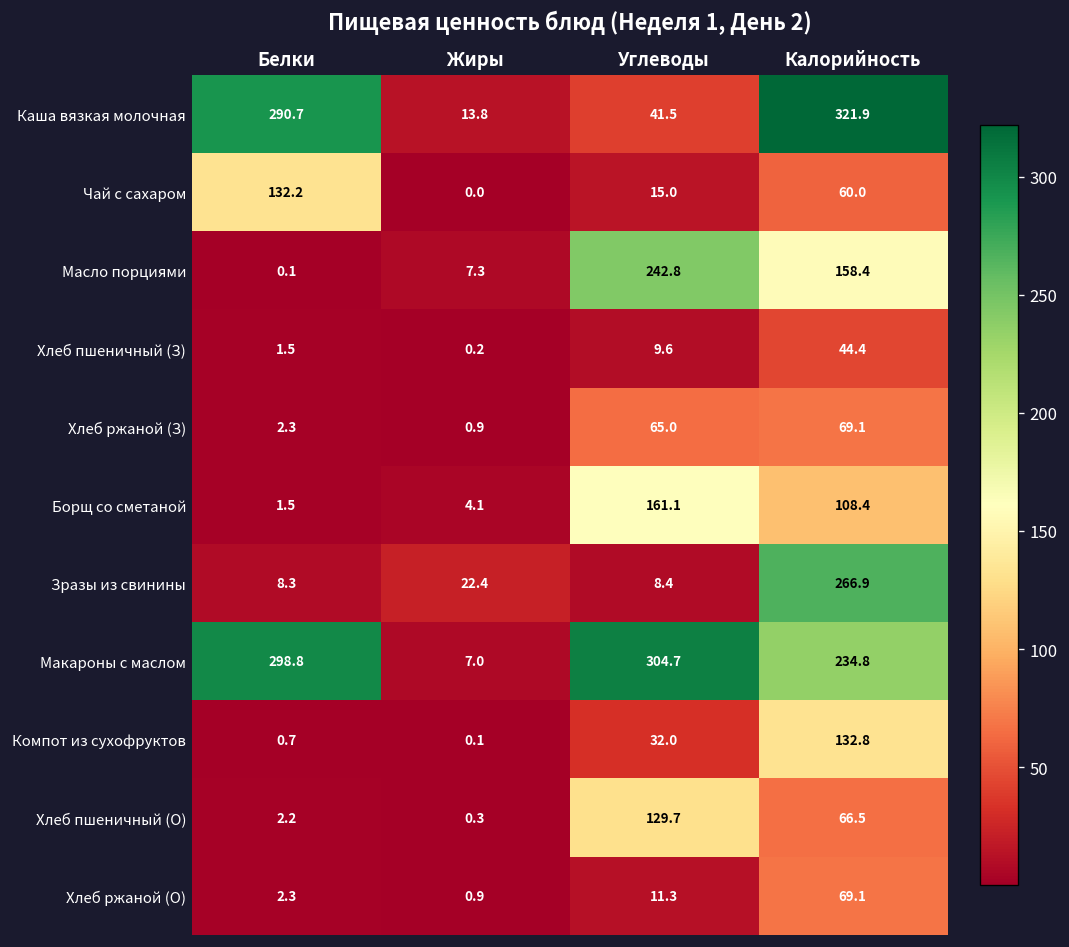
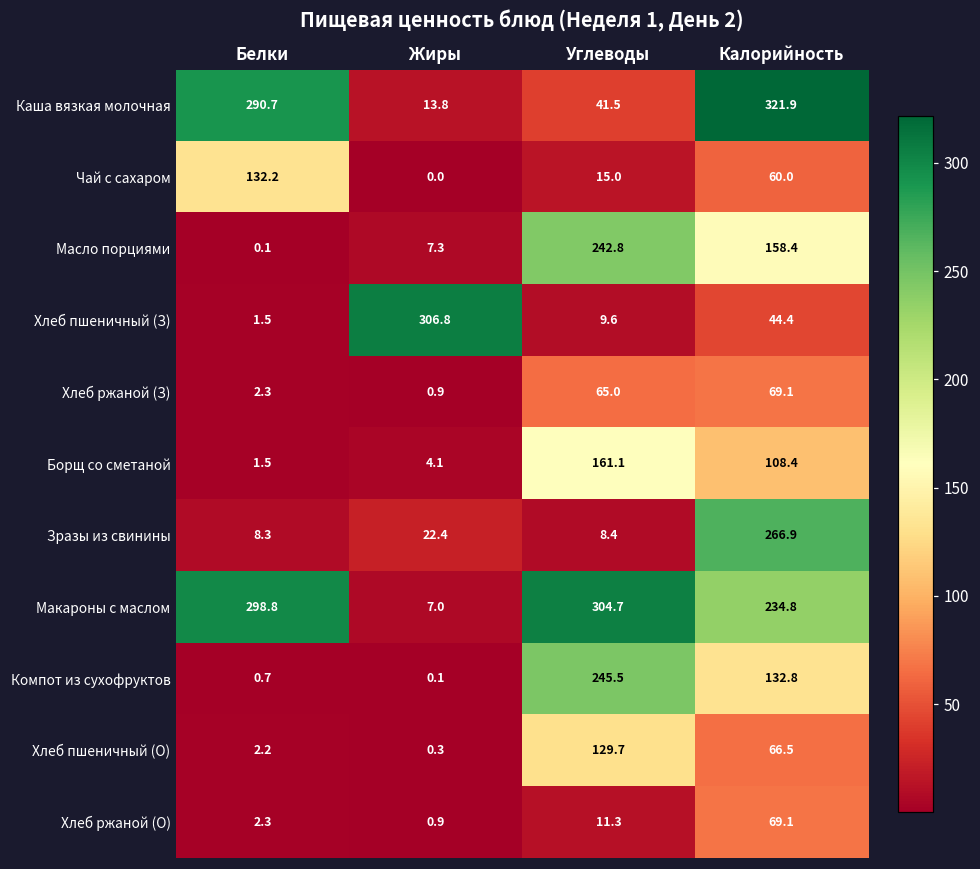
  {
    "Каша вязкая молочная": {
      "Белки": 290.7,
      "Жиры": 13.8,
      "Углеводы": 41.5,
      "Калорийность": 321.9
    },
    "Чай с сахаром": {
      "Белки": 132.2,
      "Жиры": 0.0,
      "Углеводы": 15.0,
      "Калорийность": 60.0
    },
    "Масло порциями": {
      "Белки": 0.1,
      "Жиры": 7.3,
      "Углеводы": 242.8,
      "Калорийность": 158.4
    },
    "Хлеб пшеничный (З)": {
      "Белки": 1.5,
-     "Жиры": 0.2,
+     "Жиры": 306.8,
      "Углеводы": 9.6,
      "Калорийность": 44.4
    },
    "Хлеб ржаной (З)": {
      "Белки": 2.3,
      "Жиры": 0.9,
      "Углеводы": 65.0,
      "Калорийность": 69.1
    },
    "Борщ со сметаной": {
      "Белки": 1.5,
      "Жиры": 4.1,
      "Углеводы": 161.1,
      "Калорийность": 108.4
    },
    "Зразы из свинины": {
      "Белки": 8.3,
      "Жиры": 22.4,
      "Углеводы": 8.4,
      "Калорийность": 266.9
    },
    "Макароны с маслом": {
      "Белки": 298.8,
      "Жиры": 7.0,
      "Углеводы": 304.7,
      "Калорийность": 234.8
    },
    "Компот из сухофруктов": {
      "Белки": 0.7,
      "Жиры": 0.1,
-     "Углеводы": 32.0,
+     "Углеводы": 245.5,
      "Калорийность": 132.8
    },
    "Хлеб пшеничный (О)": {
      "Белки": 2.2,
      "Жиры": 0.3,
      "Углеводы": 129.7,
      "Калорийность": 66.5
    },
    "Хлеб ржаной (О)": {
      "Белки": 2.3,
      "Жиры": 0.9,
      "Углеводы": 11.3,
      "Калорийность": 69.1
    }
  }
